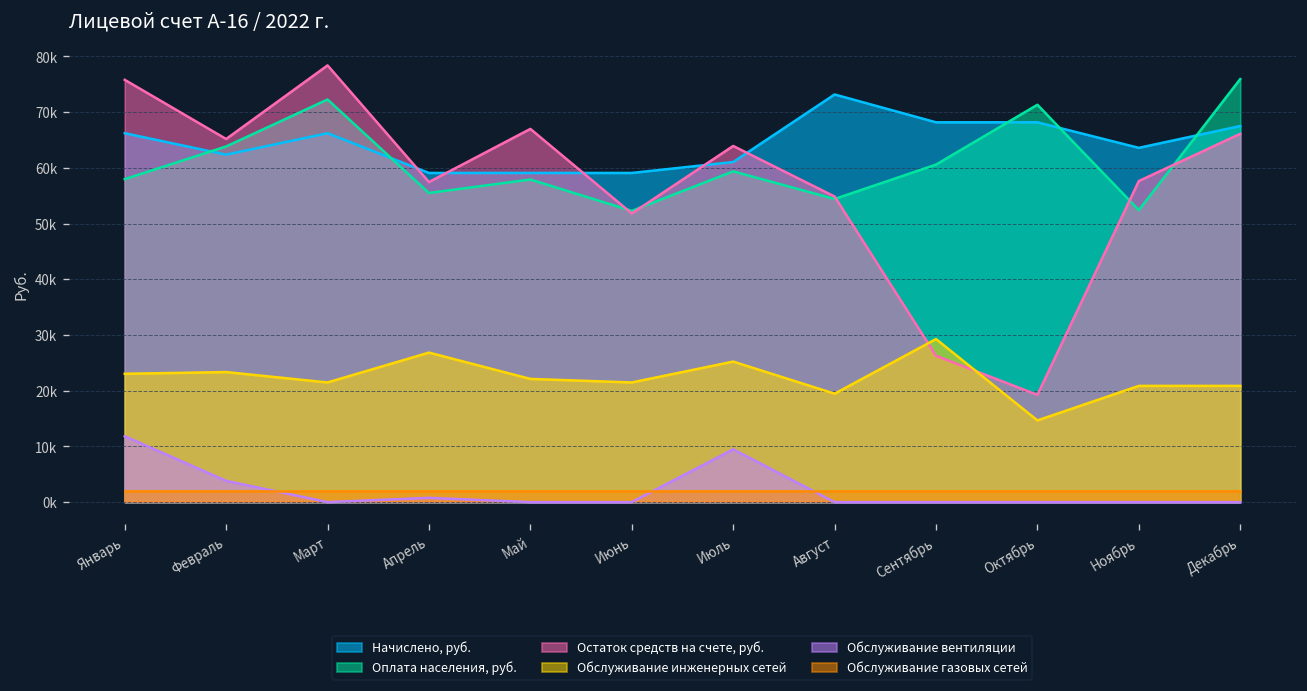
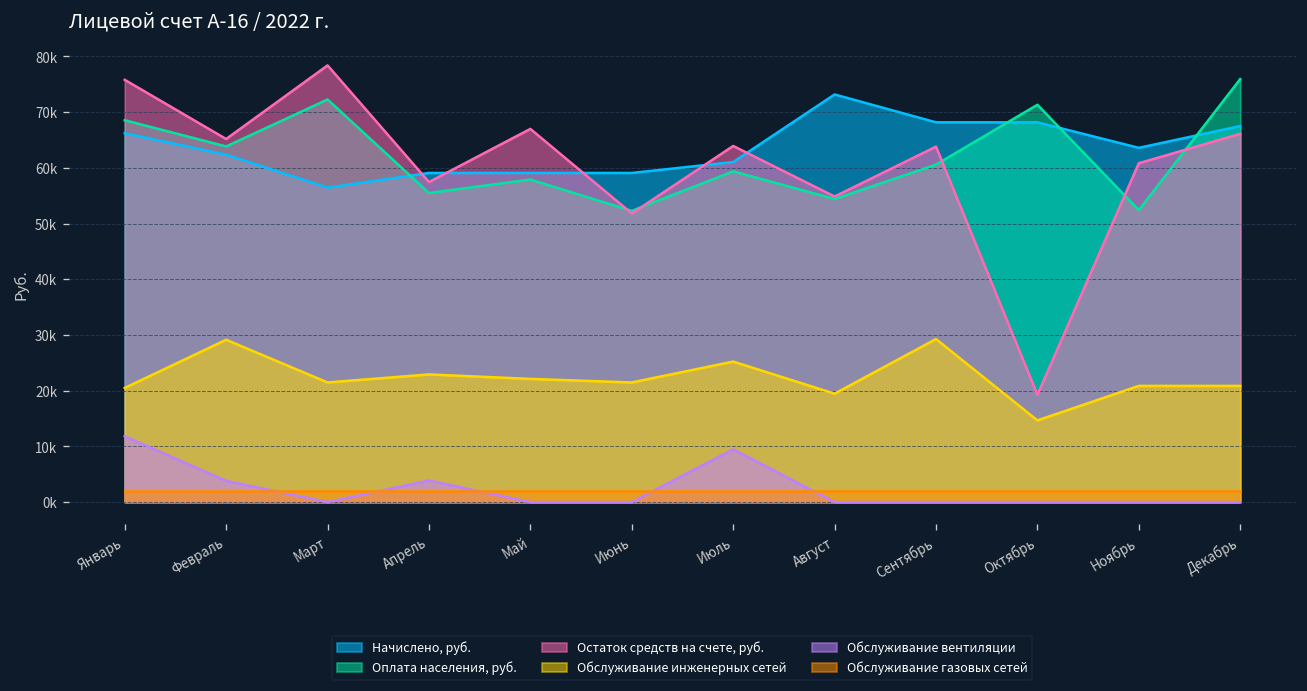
  {
    "Начислено, руб.": {
      "Январь": 66000,
      "Февраль": 62000,
-     "Март": 66000,
+     "Март": 56000,
      "Апрель": 59000,
      "Май": 59000,
      "Июнь": 59000,
      "Июль": 61000,
      "Август": 73000,
      "Сентябрь": 68000,
      "Октябрь": 68000,
      "Ноябрь": 64000,
      "Декабрь": 67000
    },
    "Оплата населения, руб.": {
-     "Январь": 58000,
+     "Январь": 69000,
      "Февраль": 64000,
      "Март": 72000,
      "Апрель": 55000,
      "Май": 58000,
      "Июль": 59000,
      "Сентябрь": 61000,
      "Октябрь": 71000,
      "Ноябрь": 52000,
      "Декабрь": 76000
    },
    "Остаток средств на счете, руб.": {
      "Январь": 76000,
      "Февраль": 65000,
      "Март": 78000,
      "Апрель": 57000,
      "Май": 67000,
      "Июль": 64000,
-     "Сентябрь": 26000,
+     "Сентябрь": 64000,
      "Октябрь": 19000,
-     "Ноябрь": 58000,
+     "Ноябрь": 61000,
      "Декабрь": 66000
    },
    "Обслуживание инженерных сетей": {
-     "Январь": 23000,
-     "Февраль": 23000,
+     "Январь": 20000,
+     "Февраль": 29000,
      "Март": 21000,
-     "Апрель": 27000,
+     "Апрель": 23000,
      "Май": 22000,
      "Июнь": 21000,
      "Июль": 25000,
      "Август": 19000,
      "Сентябрь": 29000,
      "Октябрь": 15000,
      "Ноябрь": 21000,
      "Декабрь": 21000
    },
    "Обслуживание вентиляции": {
      "Январь": 12000,
      "Февраль": 4000,
      "Март": 0,
-     "Апрель": 1000,
+     "Апрель": 4000,
      "Май": 0,
      "Июнь": 0,
      "Июль": 9000,
      "Август": 0,
      "Сентябрь": 0,
      "Октябрь": 0,
      "Ноябрь": 0,
      "Декабрь": 0
    },
    "Обслуживание газовых сетей": {
      "Январь": 2000,
      "Февраль": 2000,
      "Март": 2000,
      "Апрель": 2000,
      "Май": 2000,
      "Июнь": 2000,
      "Июль": 2000,
      "Август": 2000,
      "Сентябрь": 2000,
      "Октябрь": 2000,
      "Ноябрь": 2000,
      "Декабрь": 2000
    }
  }
